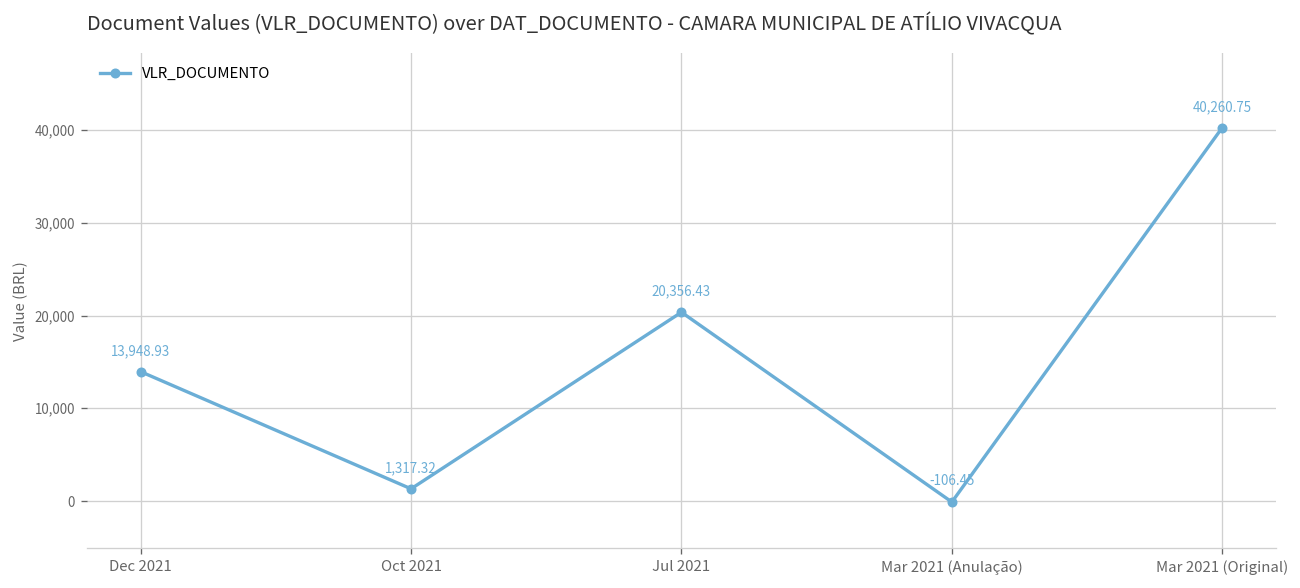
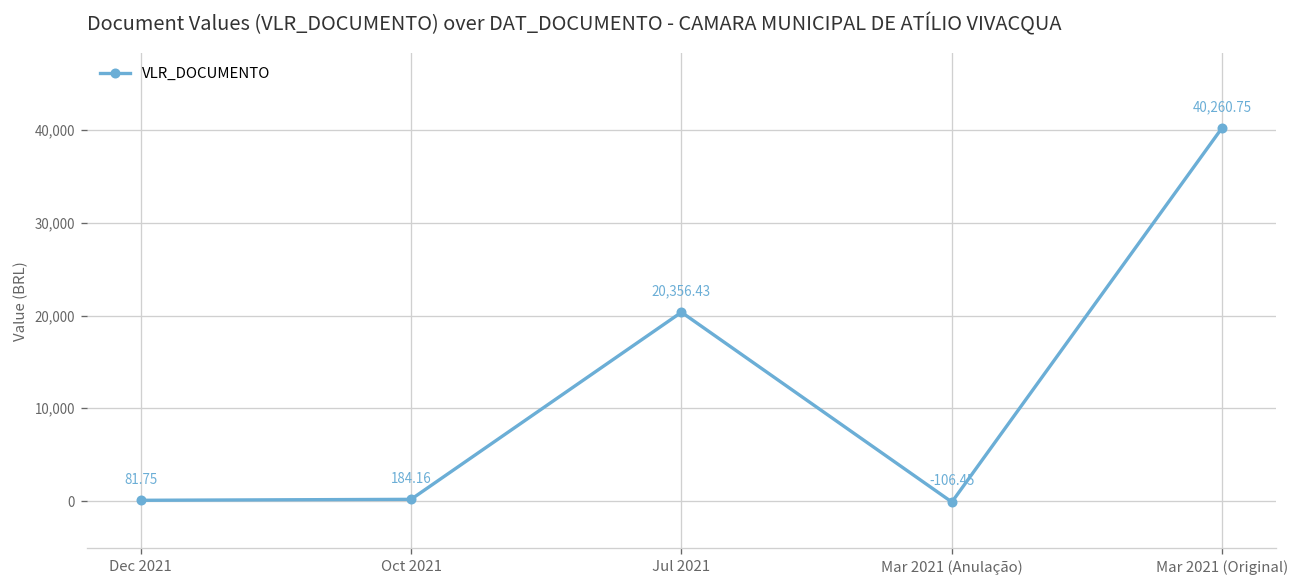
  {
-   "Dec 2021": "13,948.93",
-   "Oct 2021": "1,317.32",
+   "Dec 2021": "81.75",
+   "Oct 2021": "184.16",
    "Jul 2021": "20,356.43",
    "Mar 2021 (Anulação)": "-106.45",
    "Mar 2021 (Original)": "40,260.75"
  }
